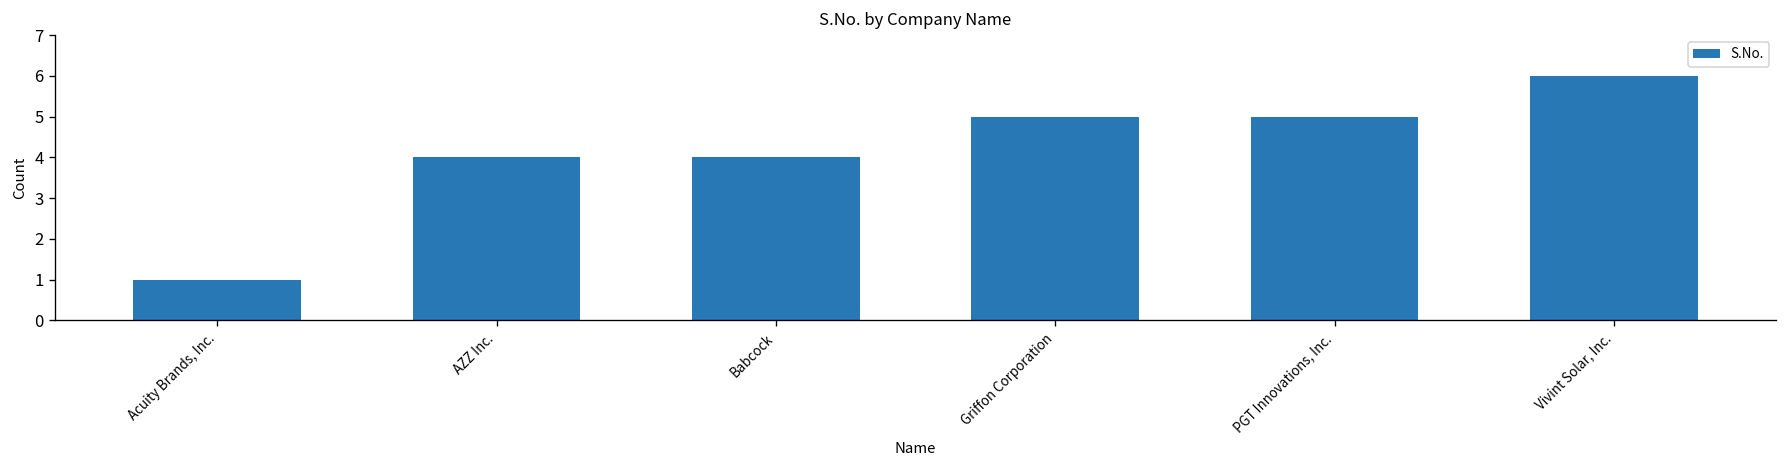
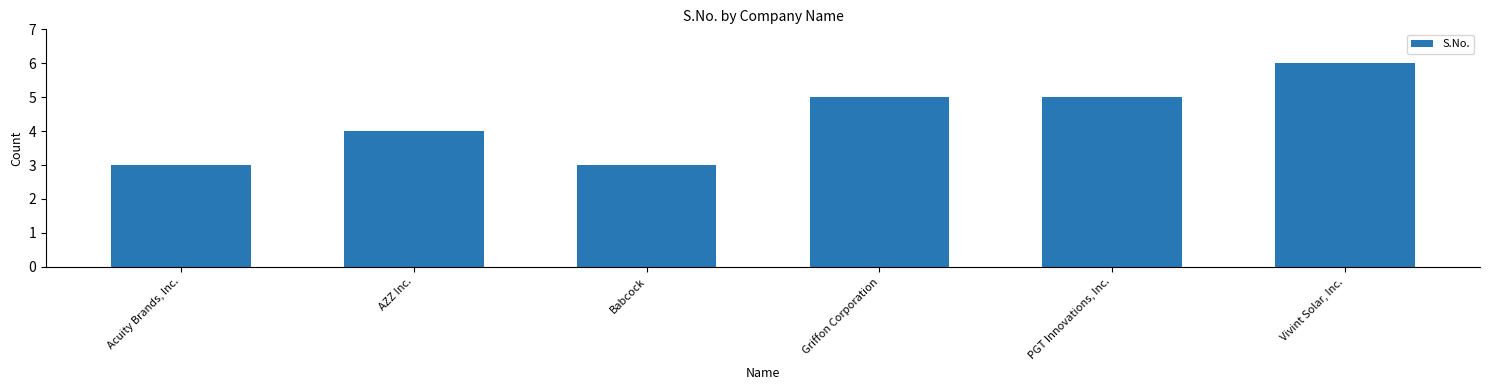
  {
-   "Acuity Brands, Inc.": 1,
+   "Acuity Brands, Inc.": 3,
    "AZZ Inc.": 4,
-   "Babcock": 4,
+   "Babcock": 3,
    "Griffon Corporation": 5,
    "PGT Innovations, Inc.": 5,
    "Vivint Solar, Inc.": 6
  }
